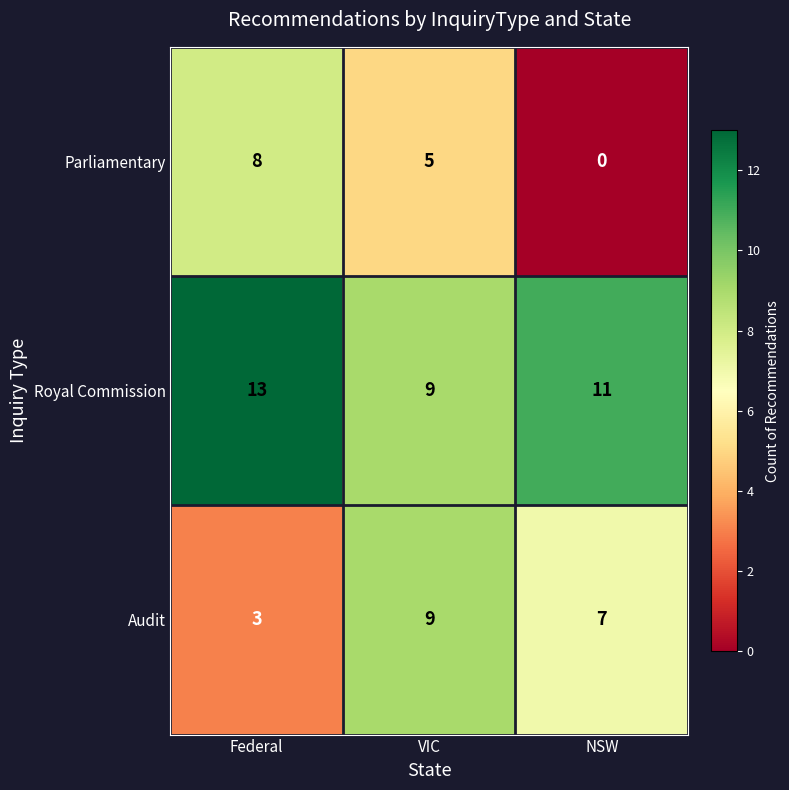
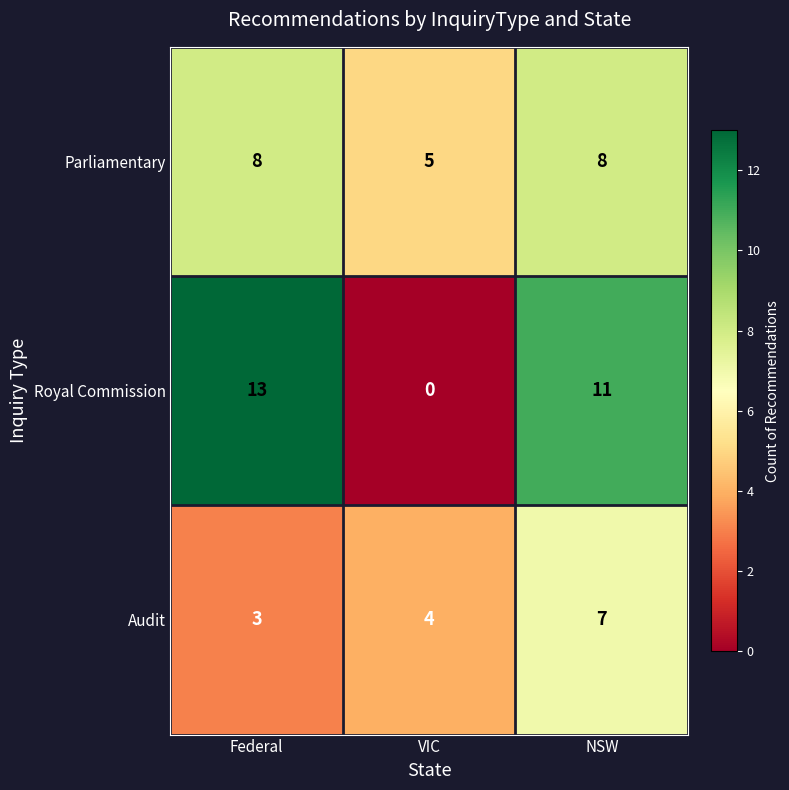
  {
    "Parliamentary": {
      "Federal": 8,
      "VIC": 5,
-     "NSW": 0
+     "NSW": 8
    },
    "Royal Commission": {
      "Federal": 13,
-     "VIC": 9,
+     "VIC": 0,
      "NSW": 11
    },
    "Audit": {
      "Federal": 3,
-     "VIC": 9,
+     "VIC": 4,
      "NSW": 7
    }
  }
